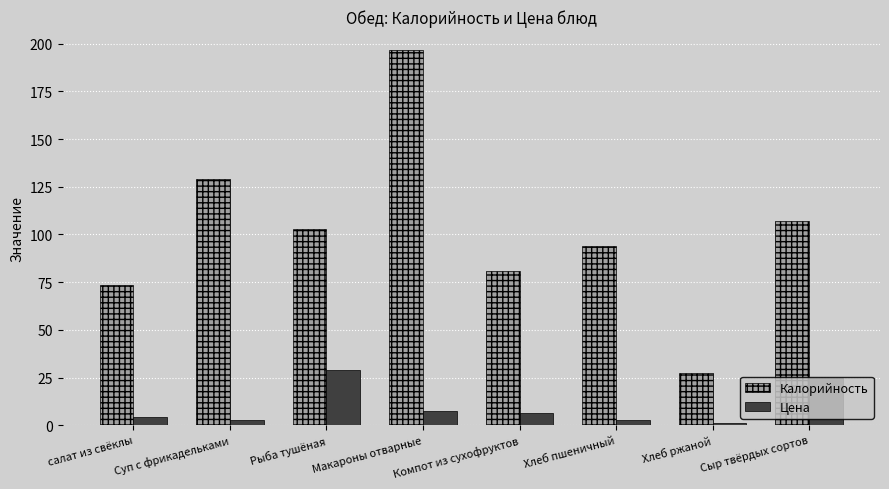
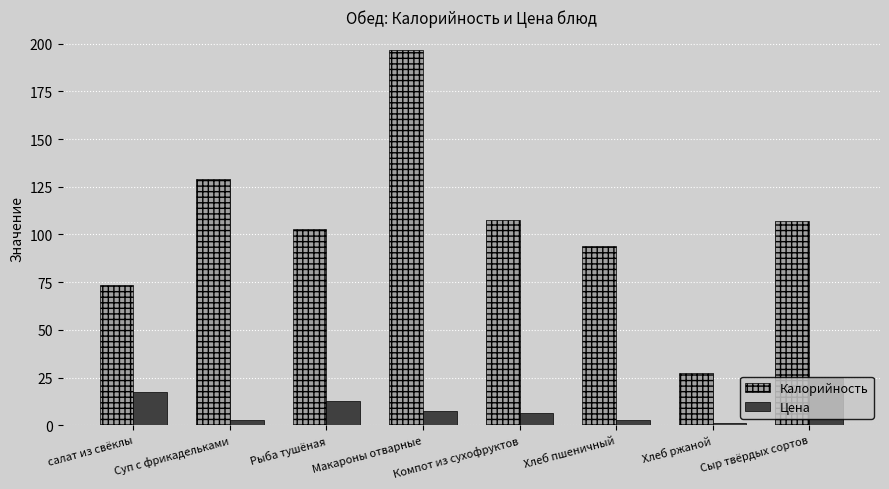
  {
    "Калорийность": {
      "салат из свёклы": 73,
      "Суп с фрикадельками": 129,
      "Рыба тушёная": 103,
      "Макароны отварные": 197,
-     "Компот из сухофруктов": 81,
+     "Компот из сухофруктов": 108,
      "Хлеб пшеничный": 94,
      "Хлеб ржаной": 28,
      "Сыр твёрдых сортов": 107
    },
    "Цена": {
-     "салат из свёклы": 4,
+     "салат из свёклы": 17,
      "Суп с фрикадельками": 3,
-     "Рыба тушёная": 29,
+     "Рыба тушёная": 13,
      "Макароны отварные": 8,
      "Компот из сухофруктов": 7,
      "Хлеб пшеничный": 3,
      "Хлеб ржаной": 1
    }
  }
